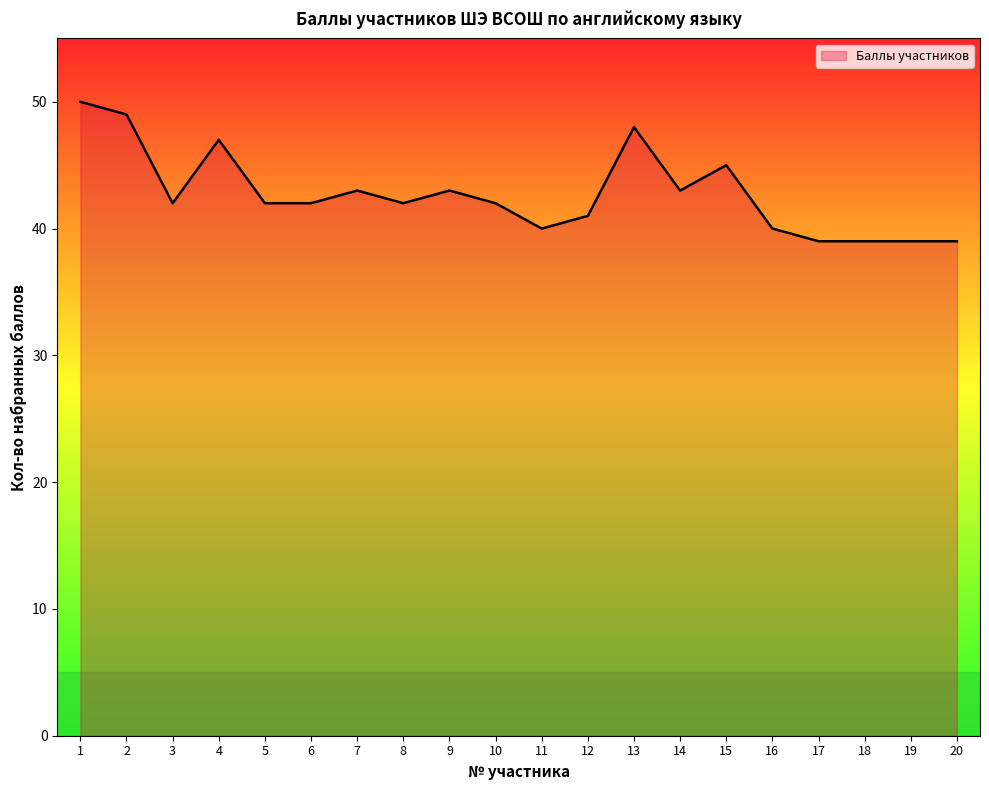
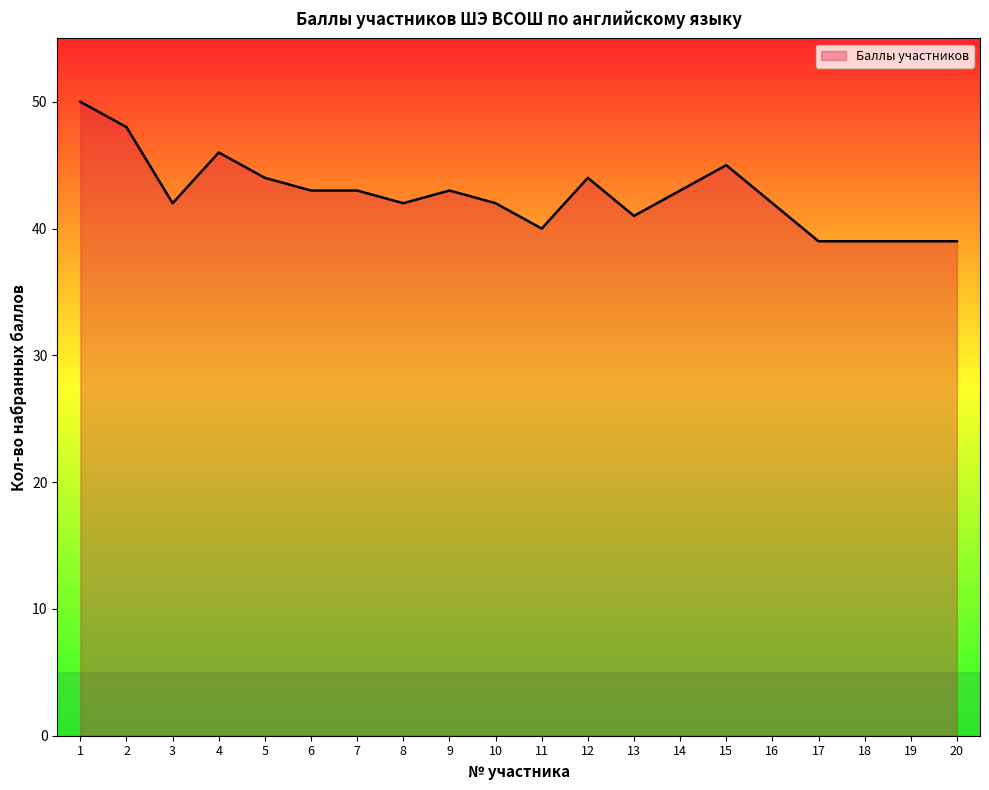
  {
    "1": 50,
-   "2": 49,
+   "2": 48,
    "3": 42,
-   "4": 47,
-   "5": 42,
-   "6": 42,
+   "4": 46,
+   "5": 44,
+   "6": 43,
    "7": 43,
    "8": 42,
    "9": 43,
    "10": 42,
    "11": 40,
-   "12": 41,
-   "13": 48,
+   "12": 44,
+   "13": 41,
    "14": 43,
    "15": 45,
-   "16": 40,
+   "16": 42,
    "17": 39,
    "18": 39,
    "19": 39,
    "20": 39
  }
